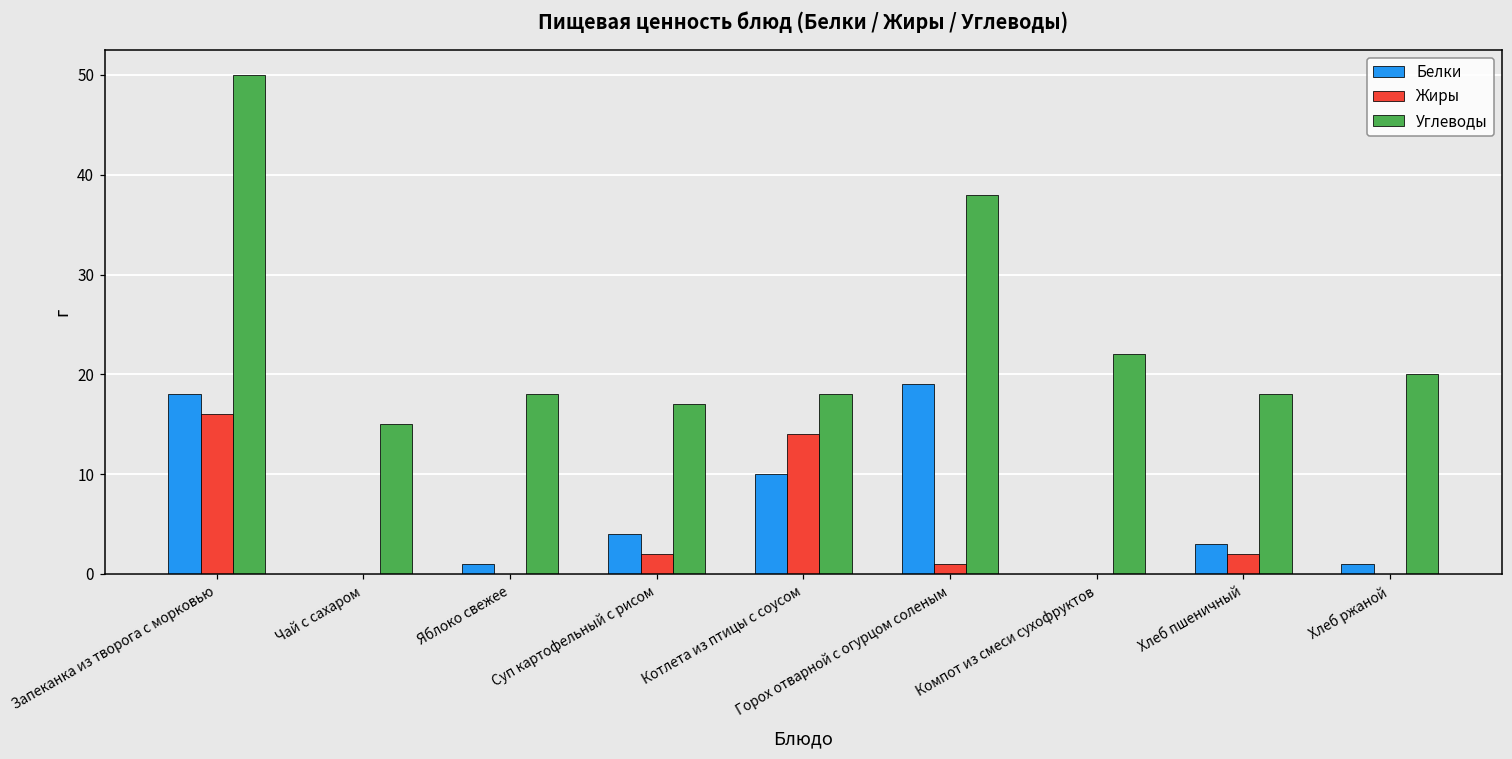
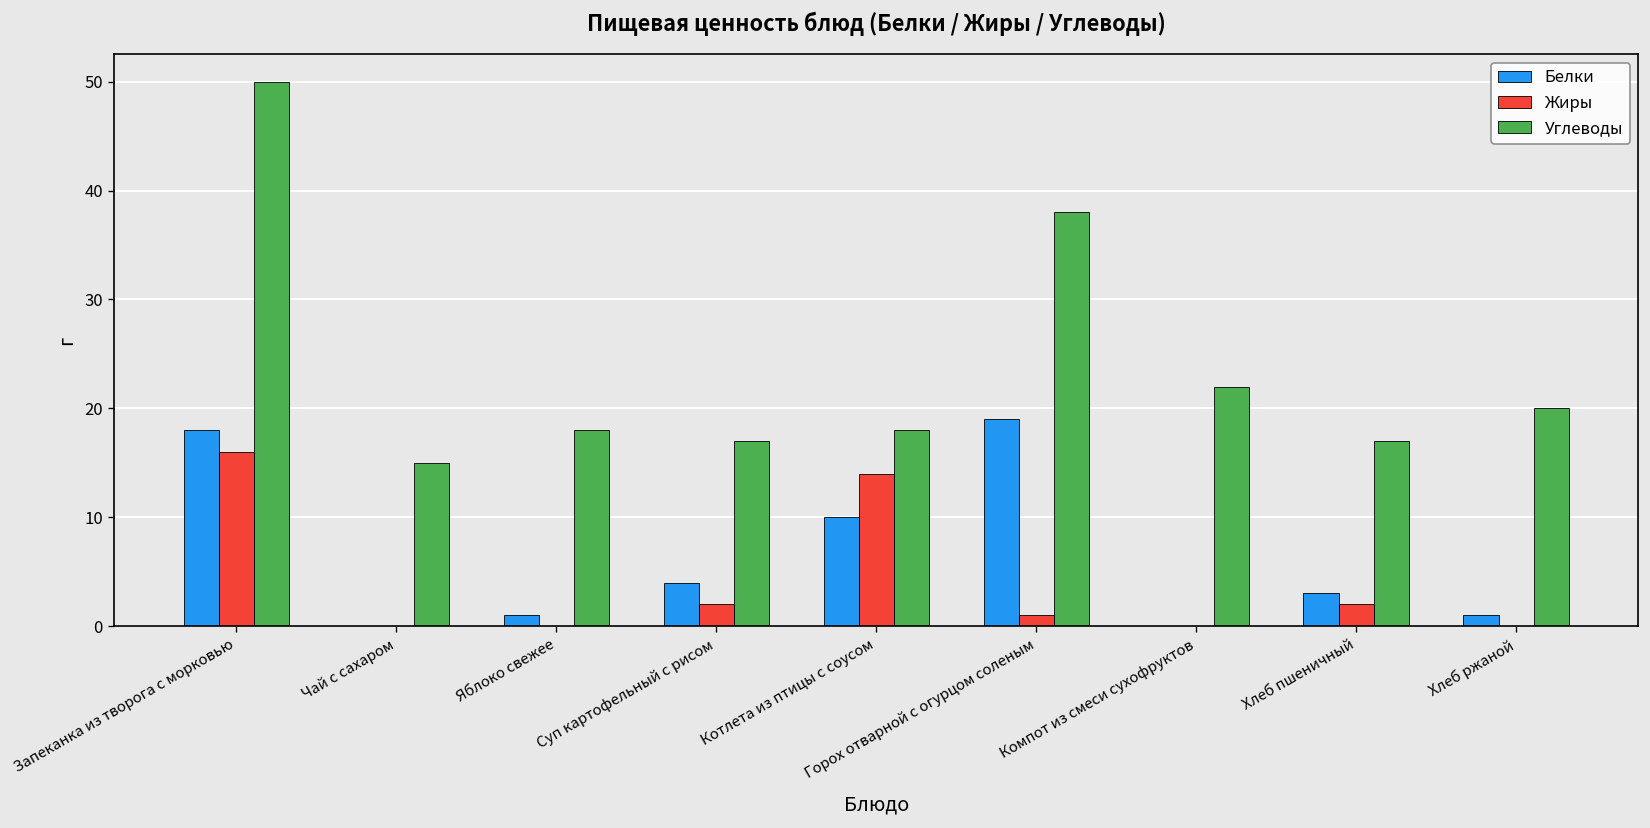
  {
    "Белки": {
      "Запеканка из творога с морковью": 18,
      "Чай с сахаром": 0,
      "Яблоко свежее": 1,
      "Суп картофельный с рисом": 4,
      "Котлета из птицы с соусом": 10,
      "Горох отварной с огурцом соленым": 19,
      "Компот из смеси сухофруктов": 0,
      "Хлеб пшеничный": 3,
      "Хлеб ржаной": 1
    },
    "Жиры": {
      "Запеканка из творога с морковью": 16,
      "Чай с сахаром": 0,
      "Яблоко свежее": 0,
      "Суп картофельный с рисом": 2,
      "Котлета из птицы с соусом": 14,
      "Горох отварной с огурцом соленым": 1,
      "Компот из смеси сухофруктов": 0,
      "Хлеб пшеничный": 2,
      "Хлеб ржаной": 0
    },
    "Углеводы": {
      "Запеканка из творога с морковью": 50,
      "Чай с сахаром": 15,
      "Яблоко свежее": 18,
      "Суп картофельный с рисом": 17,
      "Котлета из птицы с соусом": 18,
      "Горох отварной с огурцом соленым": 38,
      "Компот из смеси сухофруктов": 22,
-     "Хлеб пшеничный": 18,
+     "Хлеб пшеничный": 17,
      "Хлеб ржаной": 20
    }
  }
